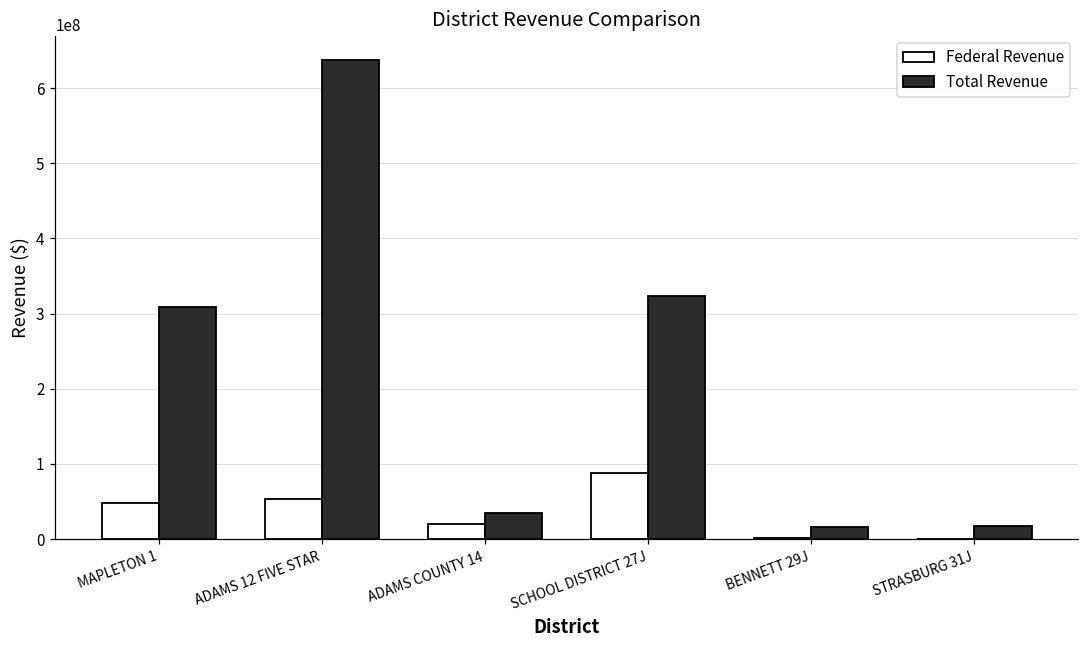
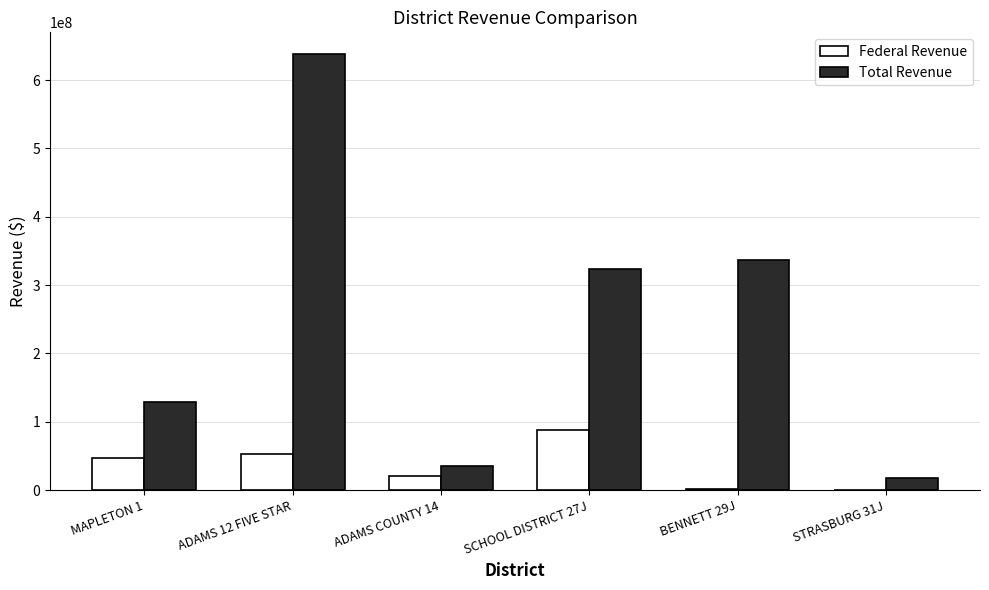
  {
    "Federal Revenue": {
      "MAPLETON 1": 50000000,
      "ADAMS 12 FIVE STAR": 50000000,
      "ADAMS COUNTY 14": 20000000,
      "SCHOOL DISTRICT 27J": 90000000
    },
    "Total Revenue": {
-     "MAPLETON 1": 310000000,
+     "MAPLETON 1": 130000000,
      "ADAMS 12 FIVE STAR": 640000000,
      "ADAMS COUNTY 14": 40000000,
      "SCHOOL DISTRICT 27J": 320000000,
-     "BENNETT 29J": 20000000,
+     "BENNETT 29J": 340000000,
      "STRASBURG 31J": 20000000
    }
  }
